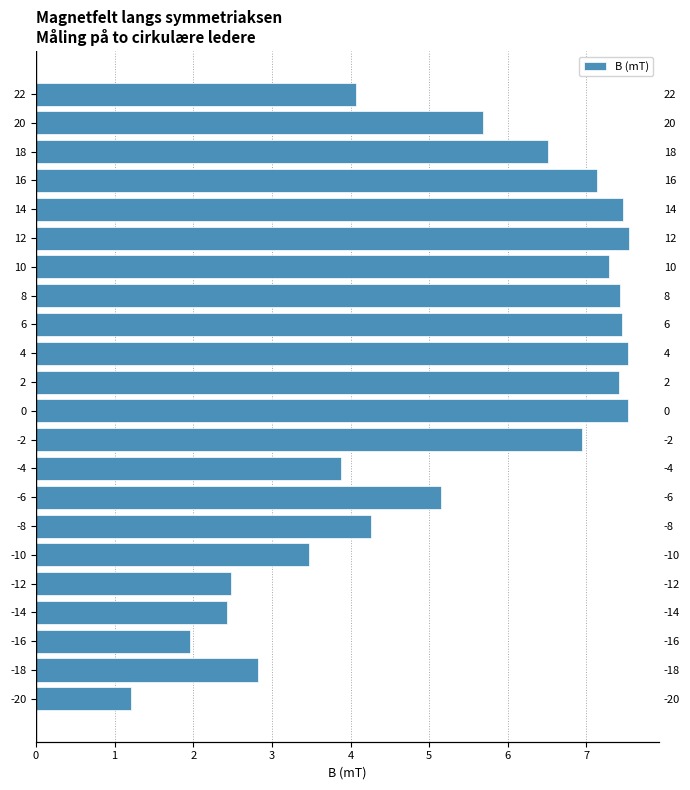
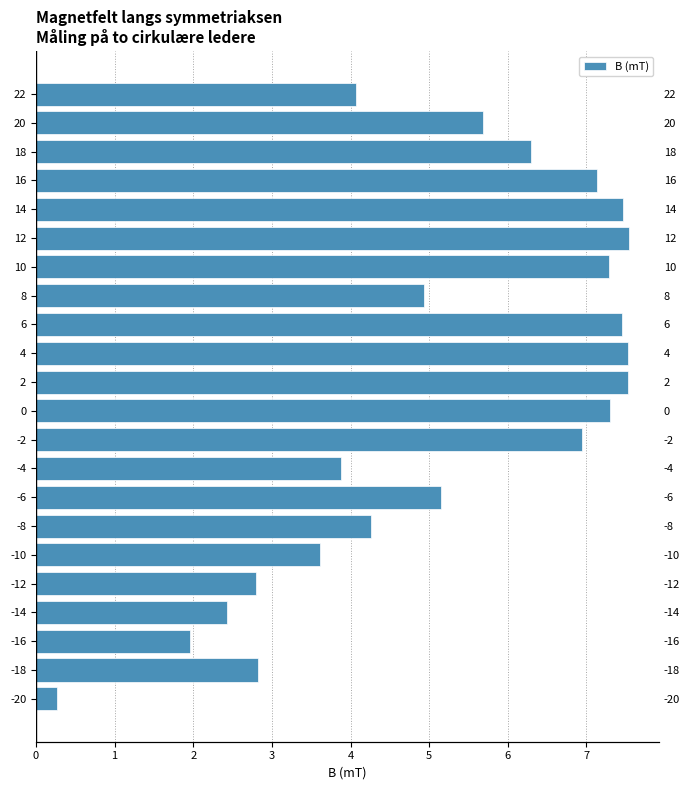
  {
    "22": 4.1,
    "20": 5.7,
-   "18": 6.5,
+   "18": 6.3,
    "16": 7.1,
    "14": 7.5,
    "12": 7.5,
    "10": 7.3,
-   "8": 7.4,
+   "8": 4.9,
    "6": 7.5,
    "4": 7.5,
-   "2": 7.4,
-   "0": 7.5,
+   "2": 7.5,
+   "0": 7.3,
    "-2": 6.9,
    "-4": 3.9,
    "-6": 5.1,
    "-8": 4.3,
-   "-10": 3.5,
-   "-12": 2.5,
+   "-10": 3.6,
+   "-12": 2.8,
    "-14": 2.4,
    "-16": 2.0,
    "-18": 2.8,
-   "-20": 1.2
+   "-20": 0.3
  }
